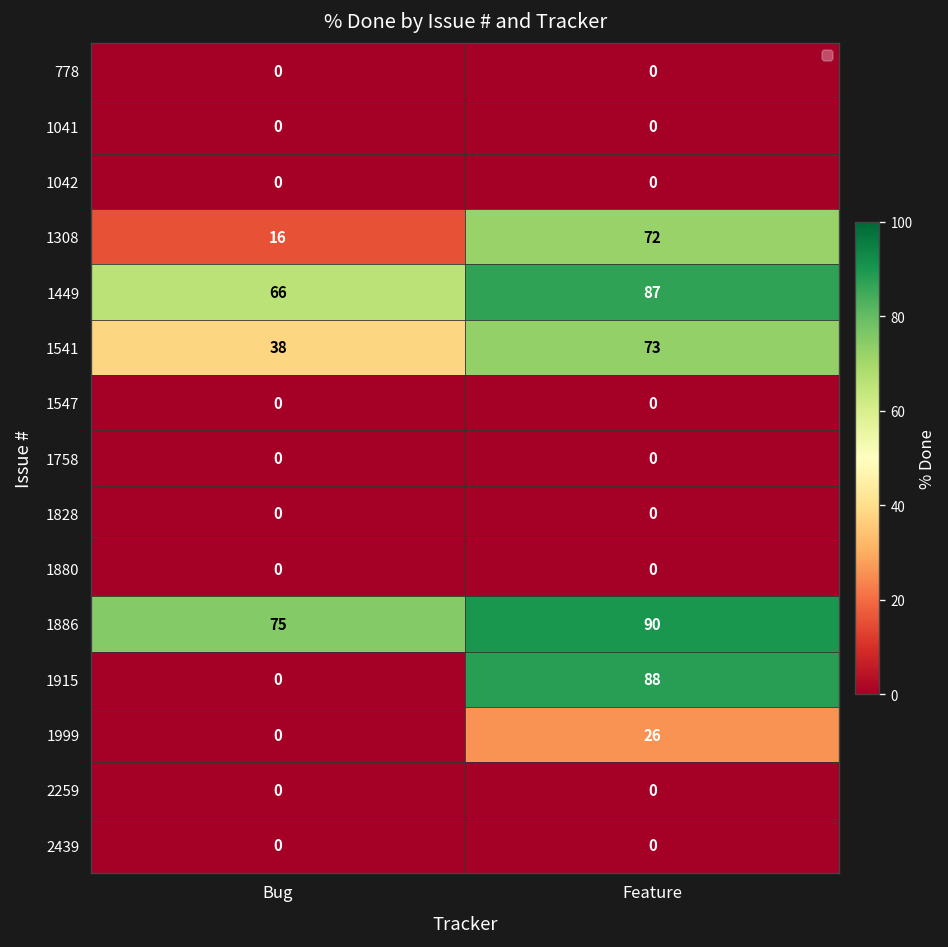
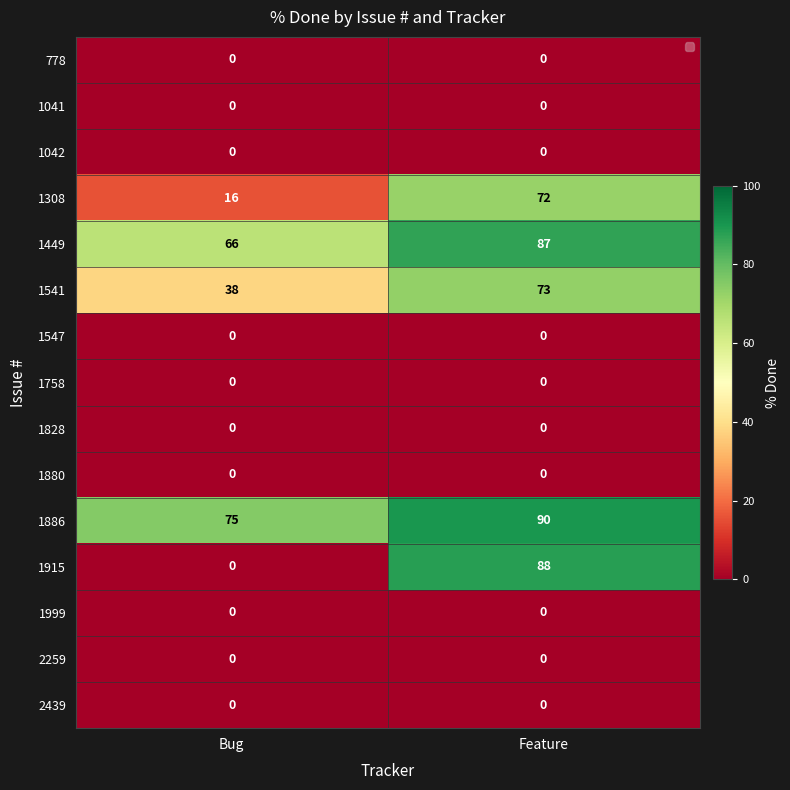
  {
    "778": {
      "Bug": 0,
      "Feature": 0
    },
    "1041": {
      "Bug": 0,
      "Feature": 0
    },
    "1042": {
      "Bug": 0,
      "Feature": 0
    },
    "1308": {
      "Bug": 16,
      "Feature": 72
    },
    "1449": {
      "Bug": 66,
      "Feature": 87
    },
    "1541": {
      "Bug": 38,
      "Feature": 73
    },
    "1547": {
      "Bug": 0,
      "Feature": 0
    },
    "1758": {
      "Bug": 0,
      "Feature": 0
    },
    "1828": {
      "Bug": 0,
      "Feature": 0
    },
    "1880": {
      "Bug": 0,
      "Feature": 0
    },
    "1886": {
      "Bug": 75,
      "Feature": 90
    },
    "1915": {
      "Bug": 0,
      "Feature": 88
    },
    "1999": {
      "Bug": 0,
-     "Feature": 26
+     "Feature": 0
    },
    "2259": {
      "Bug": 0,
      "Feature": 0
    },
    "2439": {
      "Bug": 0,
      "Feature": 0
    }
  }
